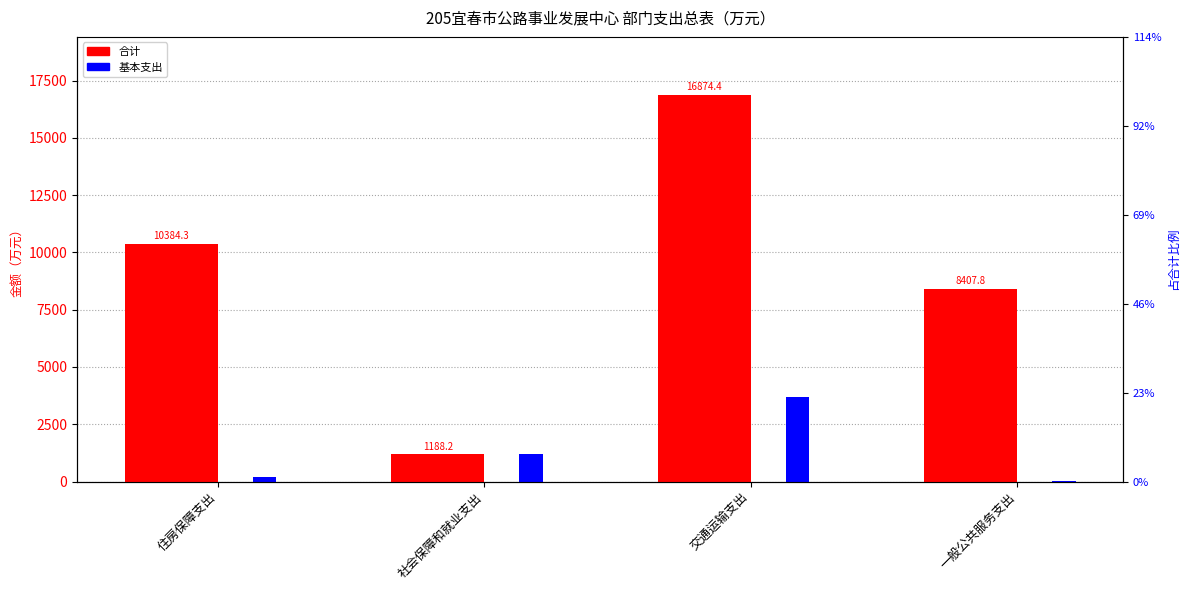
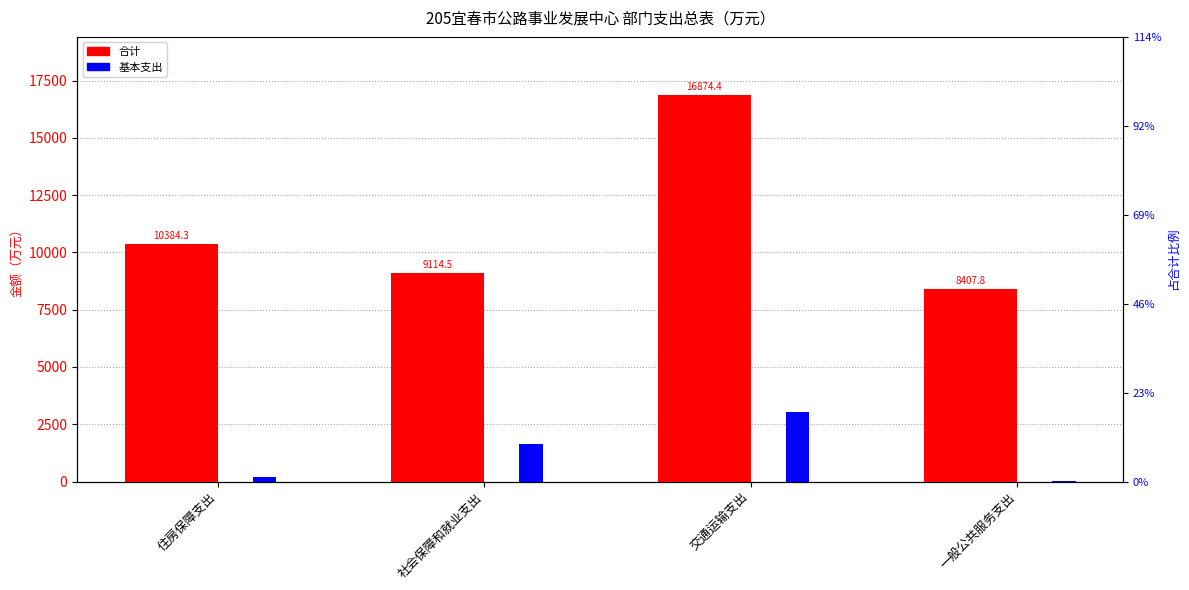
  {
    "合计": {
      "住房保障支出": 10384.3,
-     "社会保障和就业支出": 1188.2,
+     "社会保障和就业支出": 9114.5,
      "交通运输支出": 16874.4,
      "一般公共服务支出": 8407.8
    },
    "基本支出": {
      "住房保障支出": 200,
-     "社会保障和就业支出": 1200,
-     "交通运输支出": 3700
+     "社会保障和就业支出": 1600,
+     "交通运输支出": 3000
    }
  }
